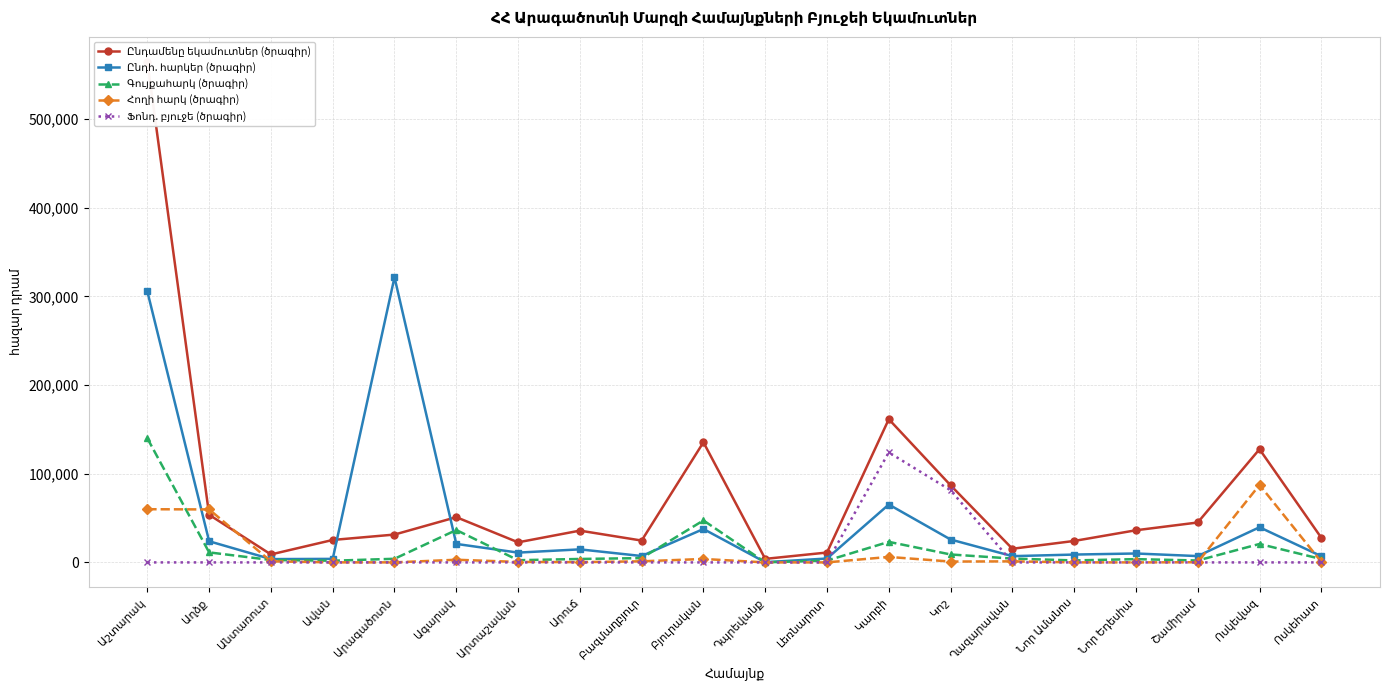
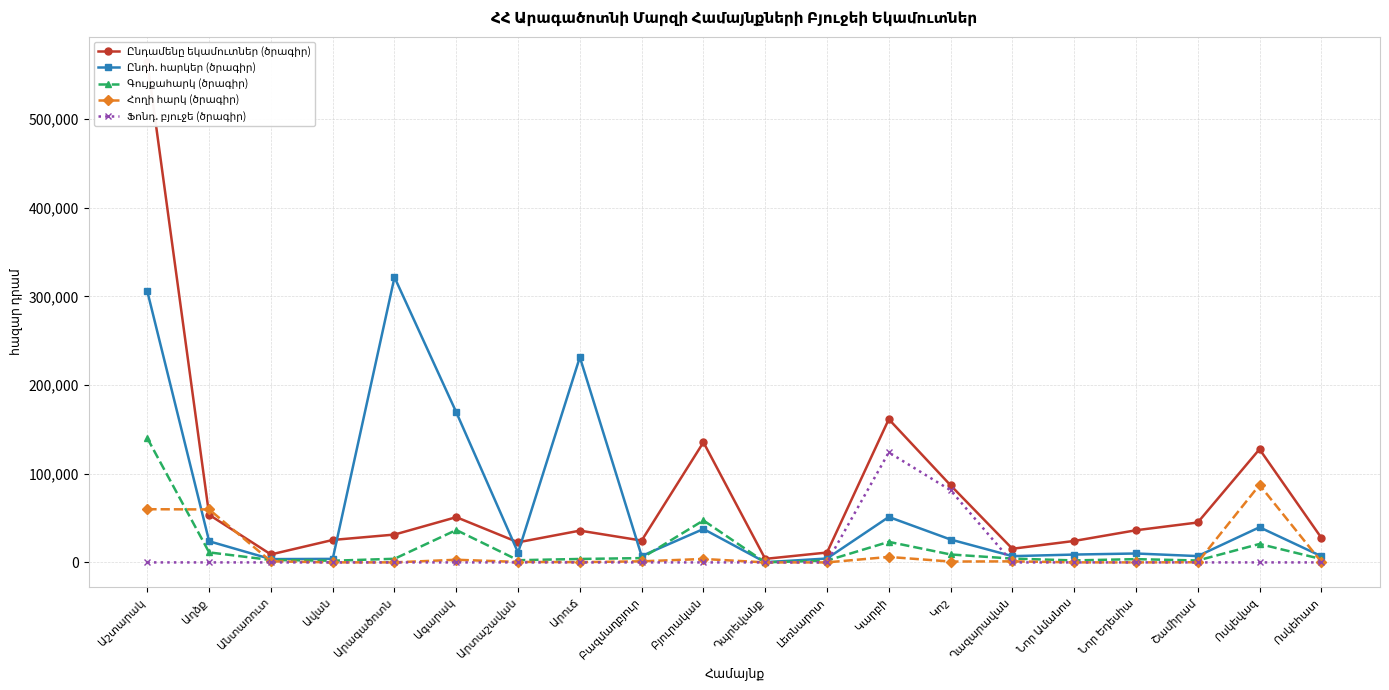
  {
    "Ընդամենը եկամուտներ (ծրագիր)": {
      "Աղձք": "50,000",
      "Անտառուտ": "10,000",
      "Ավան": "30,000",
      "Արագածոտն": "30,000",
      "Ագարակ": "50,000",
      "Արտաշավան": "20,000",
      "Արուճ": "40,000",
      "Բազմաղբյուր": "20,000",
      "Բյուրական": "140,000",
      "Դպրեվանք": "0",
      "Լեռնարոտ": "10,000",
      "Կարբի": "160,000",
      "Կոշ": "90,000",
      "Ղազարավան": "20,000",
      "Նոր Ամանոս": "20,000",
      "Նոր Եդեսիա": "40,000",
      "Շամիրամ": "50,000",
      "Ոսկեվազ": "130,000",
      "Ոսկեհատ": "30,000"
    },
    "Ընդհ. հարկեր (ծրագիր)": {
      "Աշտարակ": "310,000",
      "Աղձք": "20,000",
      "Արագածոտն": "320,000",
-     "Ագարակ": "20,000",
+     "Ագարակ": "170,000",
      "Արտաշավան": "10,000",
-     "Արուճ": "10,000",
+     "Արուճ": "230,000",
      "Բյուրական": "40,000",
-     "Կարբի": "70,000",
+     "Կարբի": "50,000",
      "Կոշ": "30,000",
      "Նոր Ամանոս": "10,000",
      "Նոր Եդեսիա": "10,000",
      "Շամիրամ": "10,000",
      "Ոսկեվազ": "40,000",
      "Ոսկեհատ": "10,000"
    },
    "Գույքահարկ (ծրագիր)": {
      "Աշտարակ": "140,000",
      "Աղձք": "10,000",
      "Արագածոտն": "0",
      "Ագարակ": "40,000",
      "Արուճ": "0",
      "Բյուրական": "50,000",
      "Կարբի": "20,000",
      "Կոշ": "10,000",
      "Նոր Եդեսիա": "0",
      "Ոսկեվազ": "20,000",
      "Ոսկեհատ": "0"
    },
    "Հողի հարկ (ծրագիր)": {
      "Աշտարակ": "60,000",
      "Աղձք": "60,000",
      "Ագարակ": "0",
      "Բյուրական": "0",
      "Կարբի": "10,000",
      "Կոշ": "0",
      "Ոսկեվազ": "90,000"
    },
    "Ֆոնդ. բյուջե (ծրագիր)": {
      "Աշտարակ": "0",
      "Աղձք": "0",
      "Ագարակ": "0",
      "Բյուրական": "0",
      "Կարբի": "120,000",
      "Կոշ": "80,000",
      "Ոսկեվազ": "0"
    }
  }
